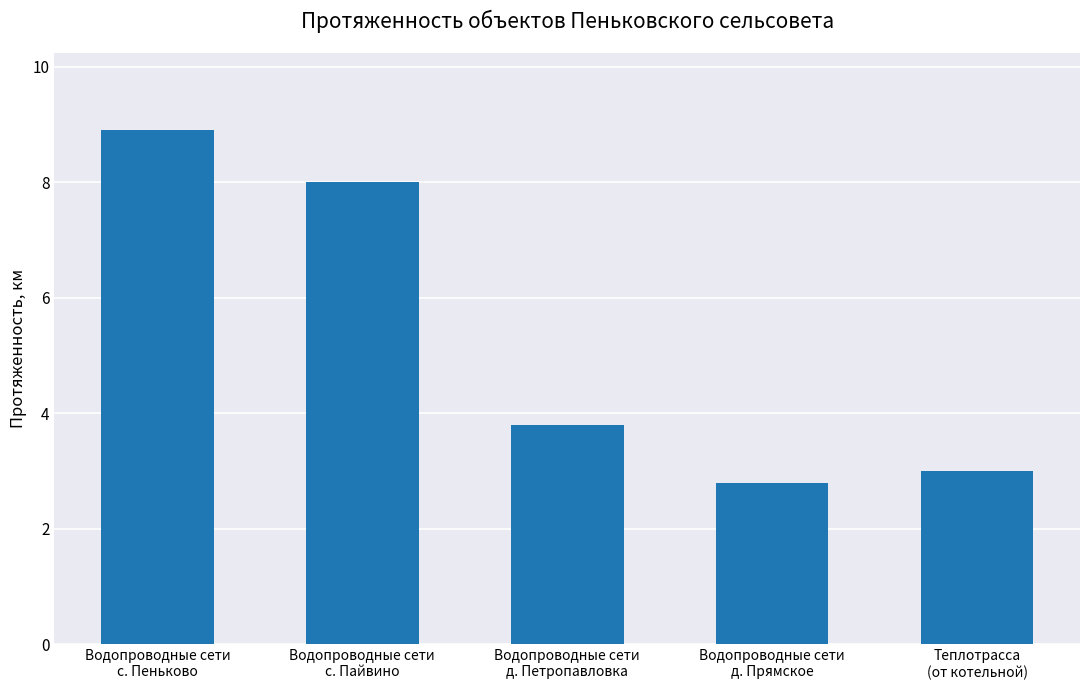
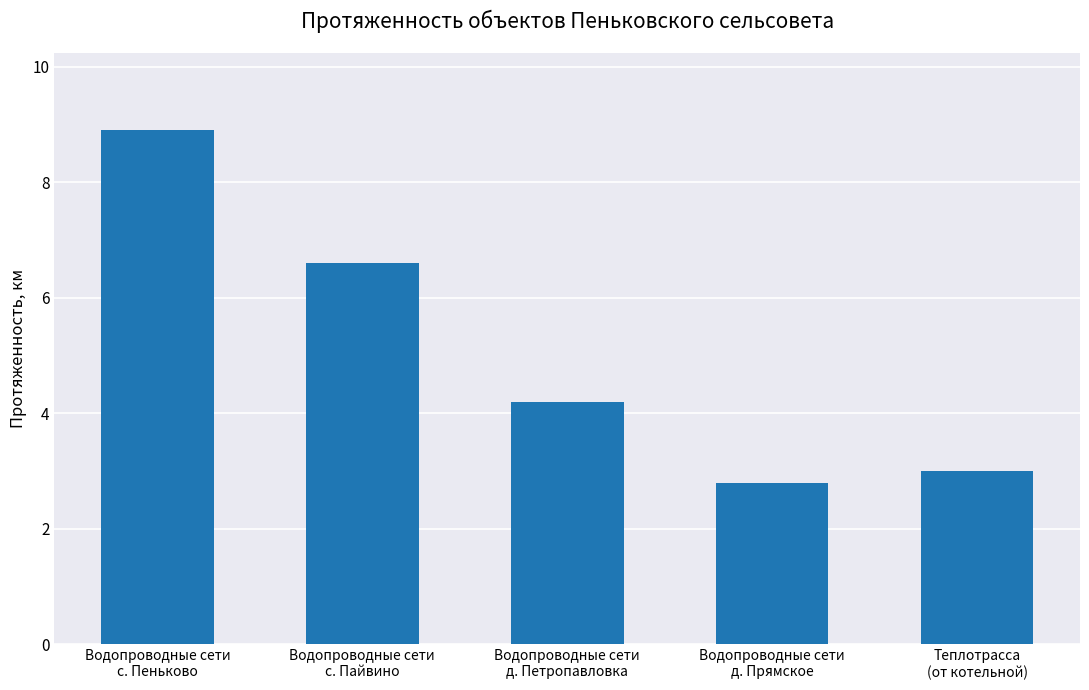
  {
    "Водопроводные сети с. Пеньково": 8.9,
-   "Водопроводные сети с. Пайвино": 8.0,
-   "Водопроводные сети д. Петропавловка": 3.8,
+   "Водопроводные сети с. Пайвино": 6.6,
+   "Водопроводные сети д. Петропавловка": 4.2,
    "Водопроводные сети д. Прямское": 2.8,
    "Теплотрасса (от котельной)": 3.0
  }
